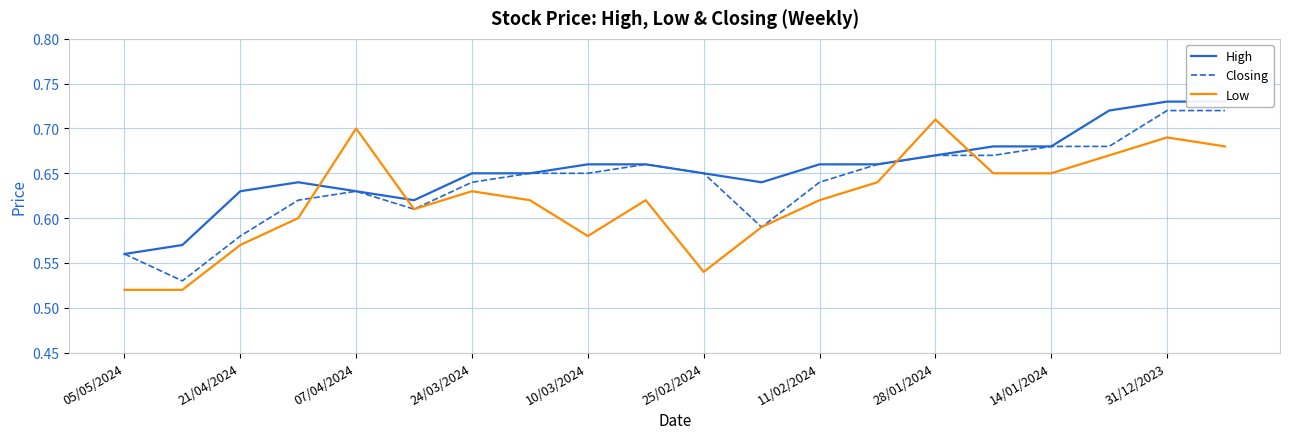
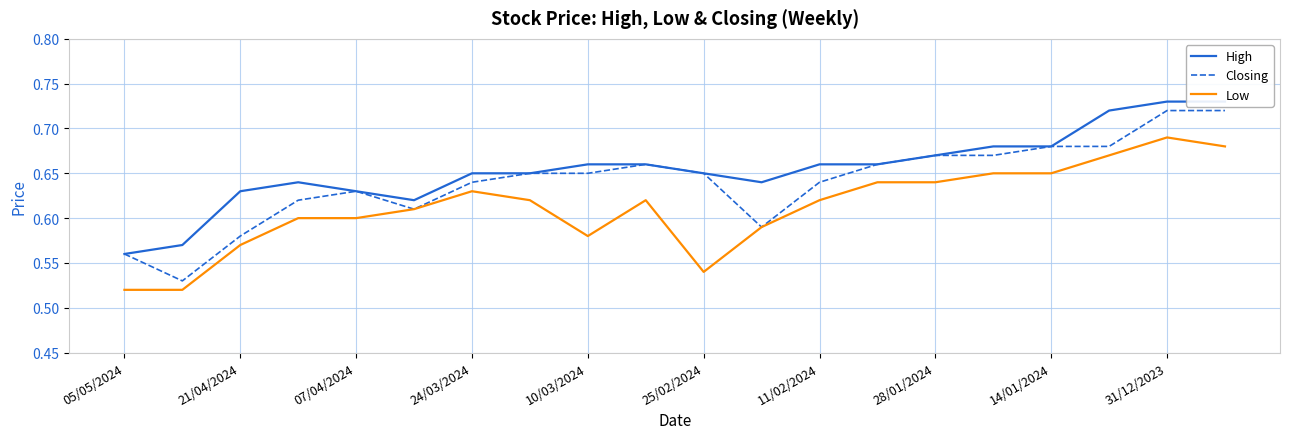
  {
    "Low": {
      "05/05/2024": 0.52,
      "21/04/2024": 0.57,
-     "07/04/2024": 0.7,
+     "07/04/2024": 0.6,
      "24/03/2024": 0.63,
      "10/03/2024": 0.58,
      "25/02/2024": 0.54,
      "11/02/2024": 0.62,
-     "28/01/2024": 0.71,
+     "28/01/2024": 0.64,
      "14/01/2024": 0.65,
      "31/12/2023": 0.69
    }
  }
